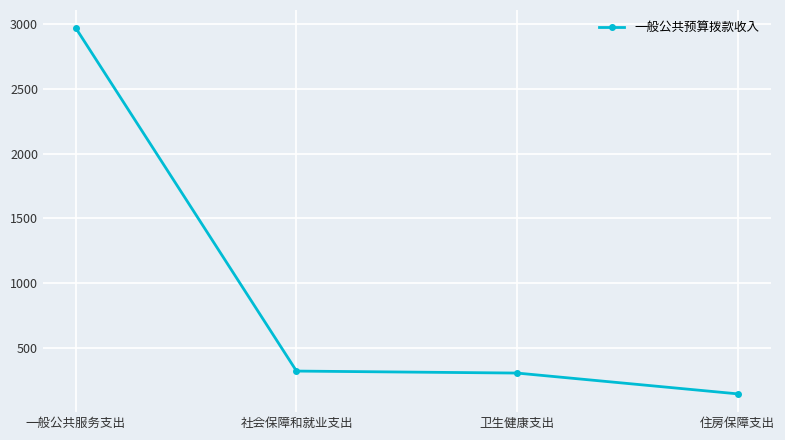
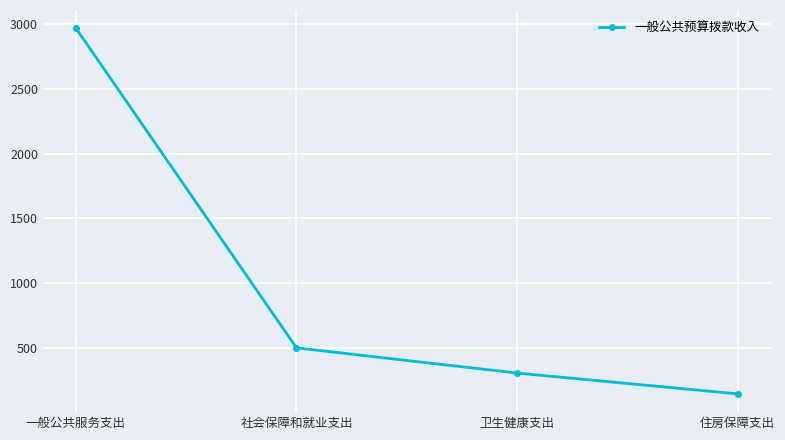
  {
    "一般公共服务支出": 2970,
-   "社会保障和就业支出": 320,
+   "社会保障和就业支出": 500,
    "卫生健康支出": 300,
    "住房保障支出": 140
  }
